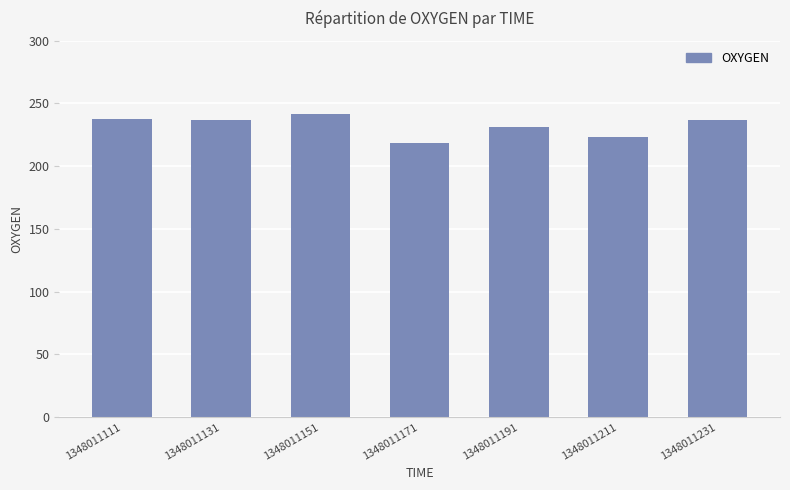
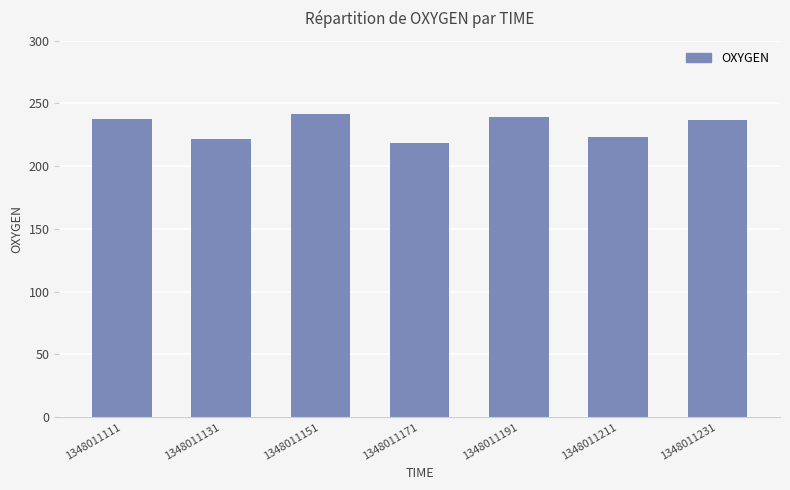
  {
    "1348011111": 238,
-   "1348011131": 237,
+   "1348011131": 222,
    "1348011151": 241,
    "1348011171": 219,
-   "1348011191": 231,
+   "1348011191": 239,
    "1348011211": 224,
    "1348011231": 237
  }
